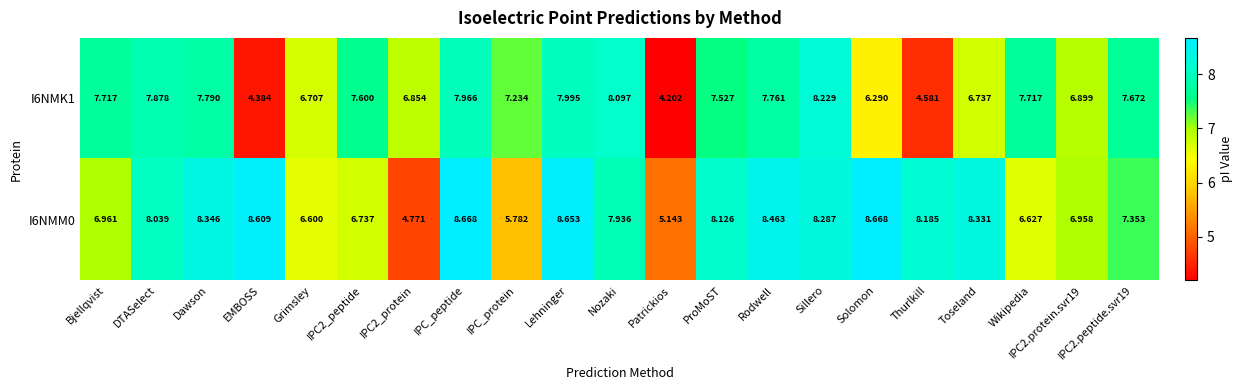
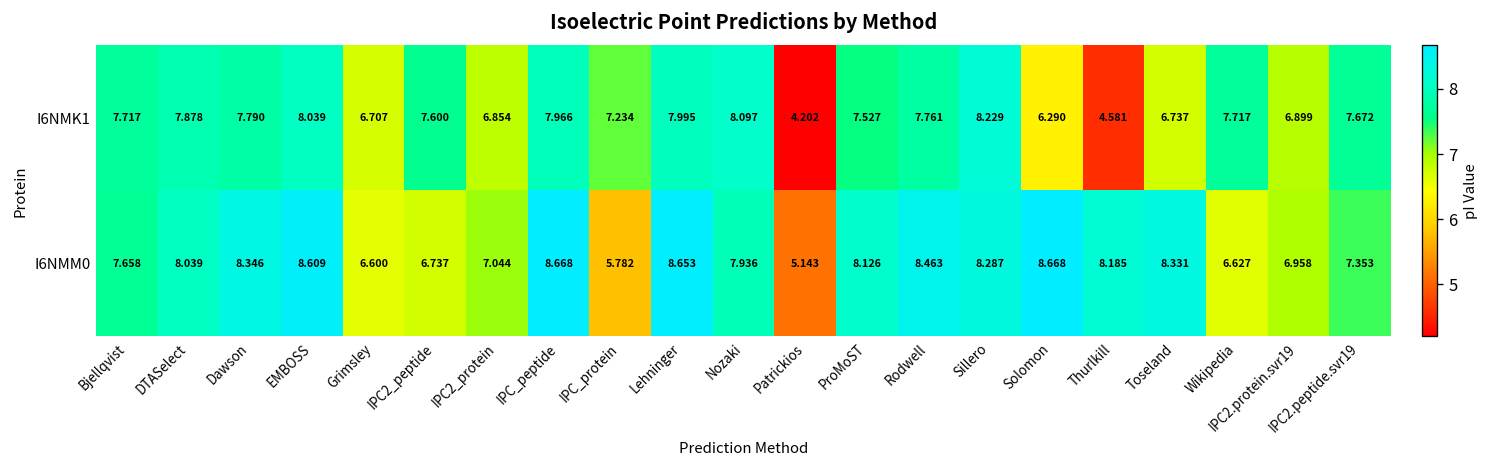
  {
    "I6NMK1": {
      "Bjellqvist": 7.717,
      "DTASelect": 7.878,
      "Dawson": 7.790,
-     "EMBOSS": 4.384,
+     "EMBOSS": 8.039,
      "Grimsley": 6.707,
      "IPC2_peptide": 7.600,
      "IPC2_protein": 6.854,
      "IPC_peptide": 7.966,
      "IPC_protein": 7.234,
      "Lehninger": 7.995,
      "Nozaki": 8.097,
      "Patrickios": 4.202,
      "ProMoST": 7.527,
      "Rodwell": 7.761,
      "Sillero": 8.229,
      "Solomon": 6.290,
      "Thurlkill": 4.581,
      "Toseland": 6.737,
      "Wikipedia": 7.717,
      "IPC2.protein.svr19": 6.899,
      "IPC2.peptide.svr19": 7.672
    },
    "I6NMM0": {
-     "Bjellqvist": 6.961,
+     "Bjellqvist": 7.658,
      "DTASelect": 8.039,
      "Dawson": 8.346,
      "EMBOSS": 8.609,
      "Grimsley": 6.600,
      "IPC2_peptide": 6.737,
-     "IPC2_protein": 4.771,
+     "IPC2_protein": 7.044,
      "IPC_peptide": 8.668,
      "IPC_protein": 5.782,
      "Lehninger": 8.653,
      "Nozaki": 7.936,
      "Patrickios": 5.143,
      "ProMoST": 8.126,
      "Rodwell": 8.463,
      "Sillero": 8.287,
      "Solomon": 8.668,
      "Thurlkill": 8.185,
      "Toseland": 8.331,
      "Wikipedia": 6.627,
      "IPC2.protein.svr19": 6.958,
      "IPC2.peptide.svr19": 7.353
    }
  }
